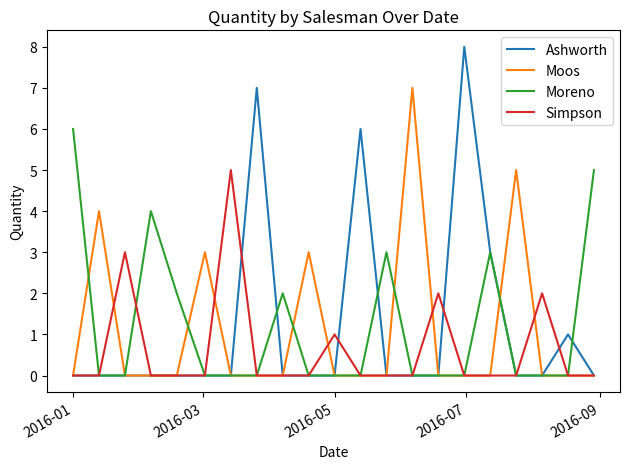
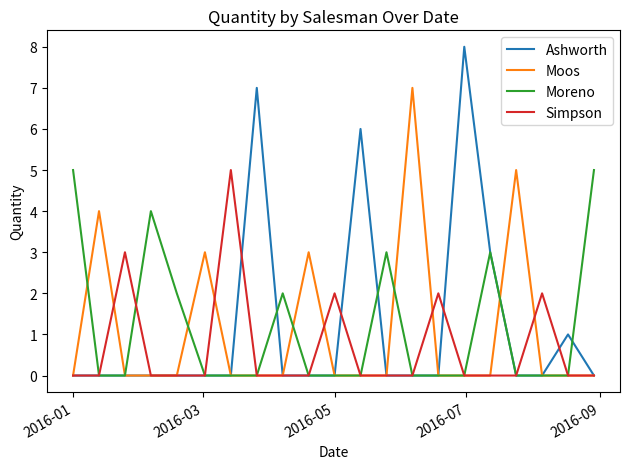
  {
    "Moreno": {
-     "2016-01": 6
+     "2016-01": 5
    },
    "Simpson": {
-     "2016-05": 1
+     "2016-05": 2
    }
  }
